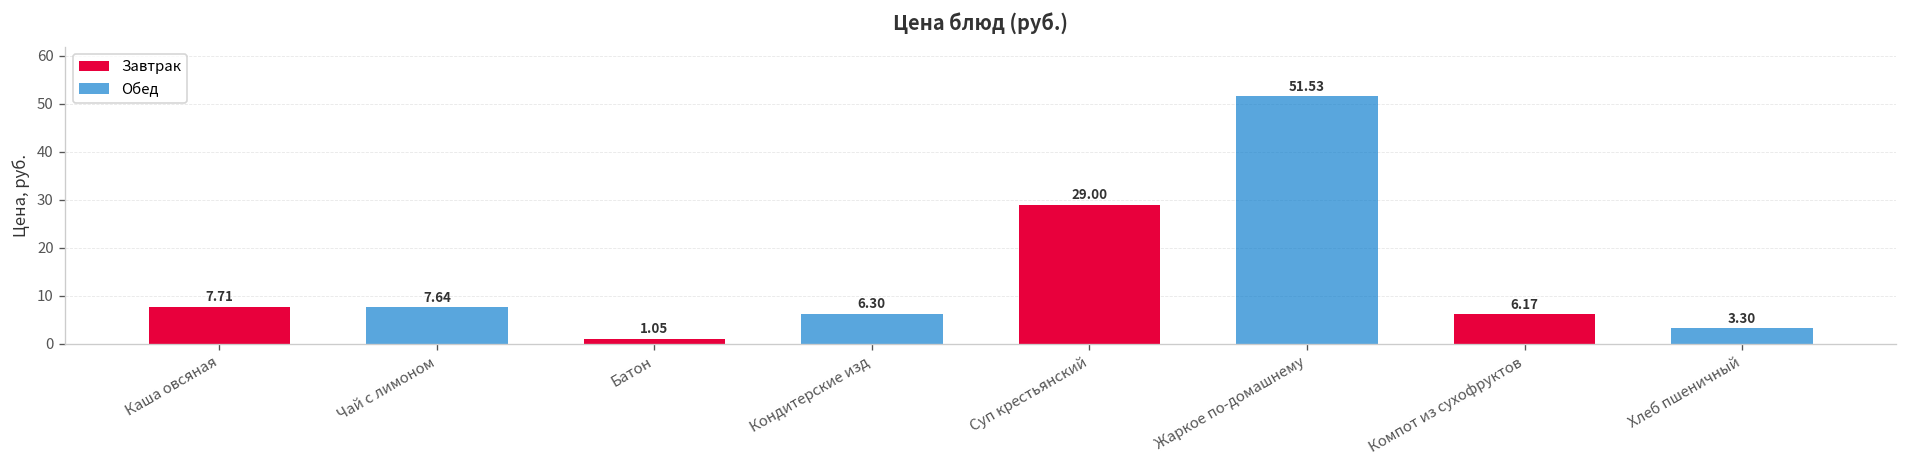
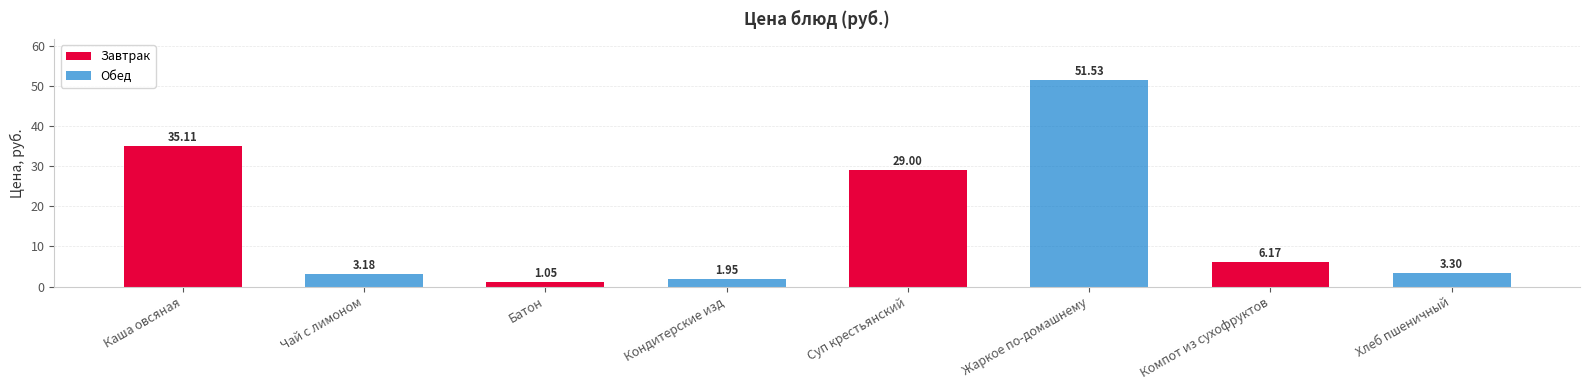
  {
-   "Каша овсяная": 7.71,
-   "Чай с лимоном": 7.64,
+   "Каша овсяная": 35.11,
+   "Чай с лимоном": 3.18,
    "Батон": 1.05,
-   "Кондитерские изд": 6.30,
+   "Кондитерские изд": 1.95,
    "Суп крестьянский": 29.00,
    "Жаркое по-домашнему": 51.53,
    "Компот из сухофруктов": 6.17,
    "Хлеб пшеничный": 3.30
  }
